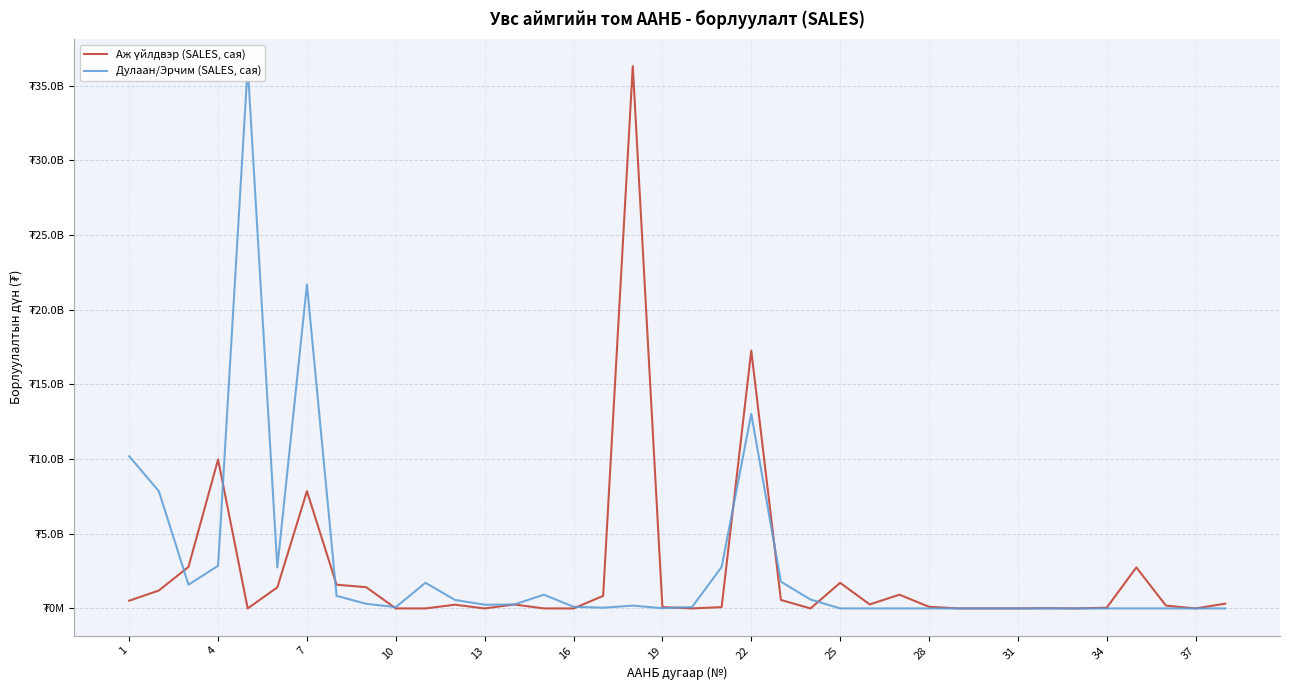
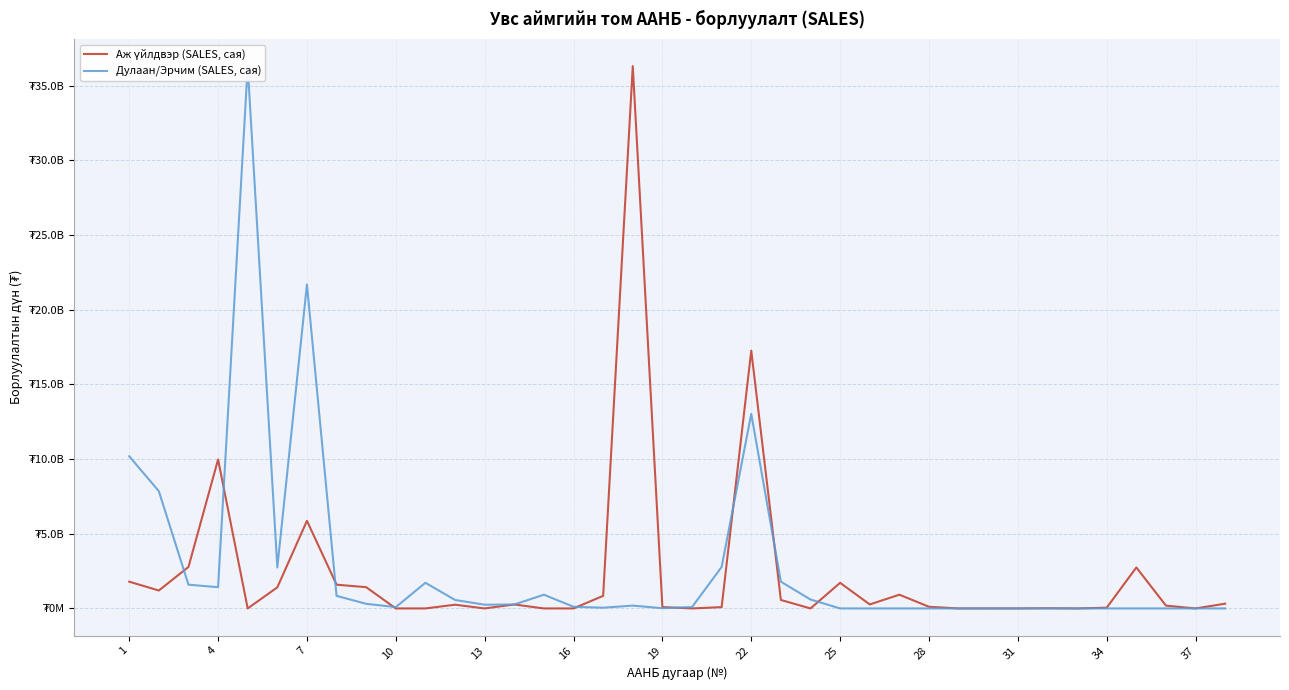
  {
    "Аж үйлдвэр (SALES, сая)": {
-     "1": "₮500000000",
+     "1": "₮1800000000",
      "4": "₮10000000000",
-     "7": "₮7900000000",
+     "7": "₮5900000000",
      "13": "₮0",
      "22": "₮17300000000",
      "25": "₮1700000000"
    },
    "Дулаан/Эрчим (SALES, сая)": {
      "1": "₮10200000000",
-     "4": "₮2900000000",
+     "4": "₮1400000000",
      "7": "₮21700000000",
      "13": "₮200000000",
      "22": "₮13000000000",
      "25": "₮0"
    }
  }
